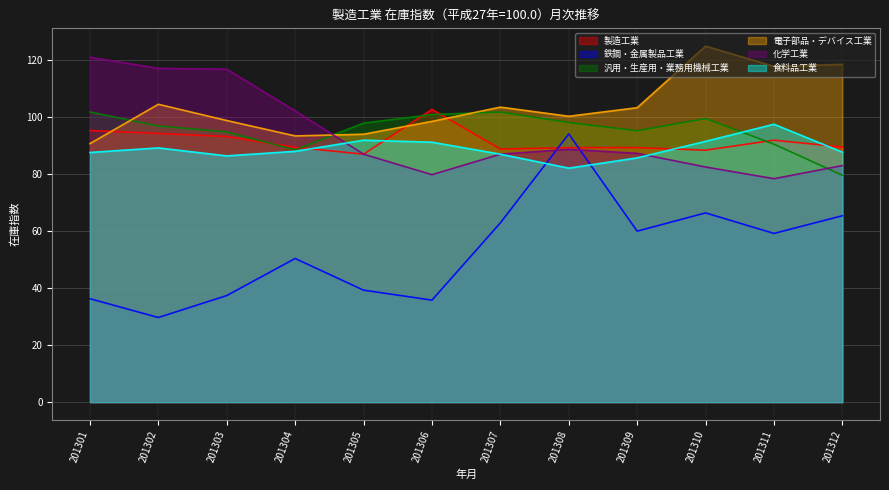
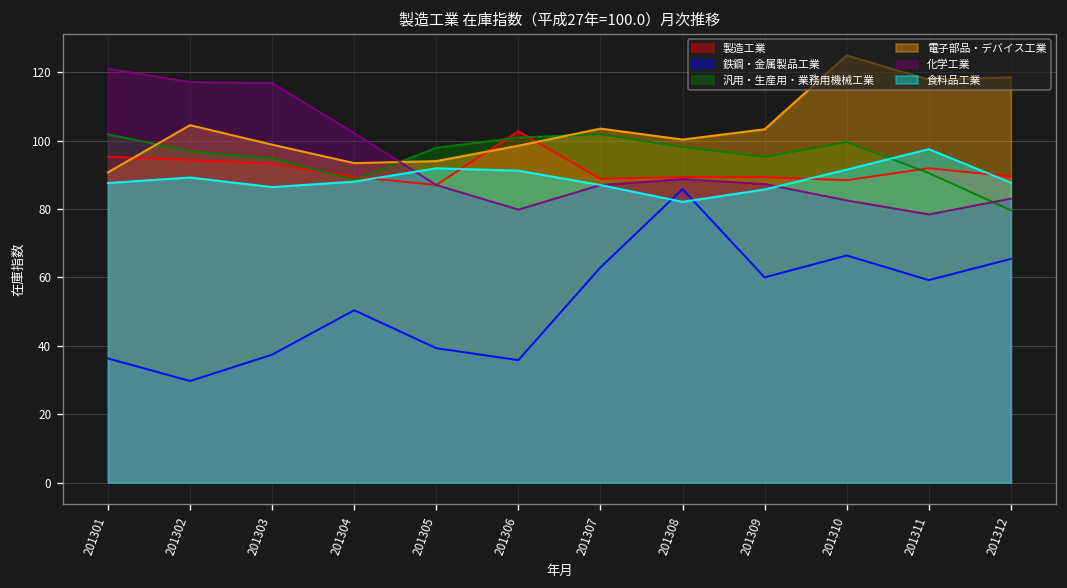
  {
    "製造工業": {
      "201301": 95,
      "201302": 94,
      "201303": 93,
      "201304": 89,
      "201306": 103,
      "201307": 89,
      "201309": 89,
      "201310": 88,
      "201311": 92,
      "201312": 90
    },
    "鉄鋼・金属製品工業": {
      "201301": 36,
      "201302": 30,
      "201303": 37,
      "201304": 50,
      "201305": 39,
      "201306": 36,
      "201307": 63,
-     "201308": 94,
+     "201308": 86,
      "201309": 60,
      "201310": 66,
      "201311": 59,
      "201312": 65
    },
    "汎用・生産用・業務用機械工業": {
      "201301": 102,
      "201302": 97,
      "201303": 95,
      "201305": 98,
      "201306": 101,
      "201307": 102,
      "201308": 98,
      "201309": 95,
      "201310": 100,
      "201311": 91,
      "201312": 80
    },
    "電子部品・デバイス工業": {
      "201301": 91,
      "201302": 105,
      "201303": 99,
      "201304": 93,
      "201305": 94,
      "201306": 99,
      "201307": 104,
      "201308": 100,
      "201309": 103
    },
    "化学工業": {
      "201301": 121,
      "201302": 117,
      "201303": 117,
      "201304": 102,
      "201306": 80,
      "201309": 87,
      "201310": 83,
      "201311": 78,
      "201312": 83
    },
    "食料品工業": {
      "201301": 88,
      "201302": 89,
      "201303": 86,
      "201305": 92,
      "201306": 91,
      "201308": 82,
      "201309": 86,
      "201310": 92,
      "201311": 98,
      "201312": 88
    }
  }
